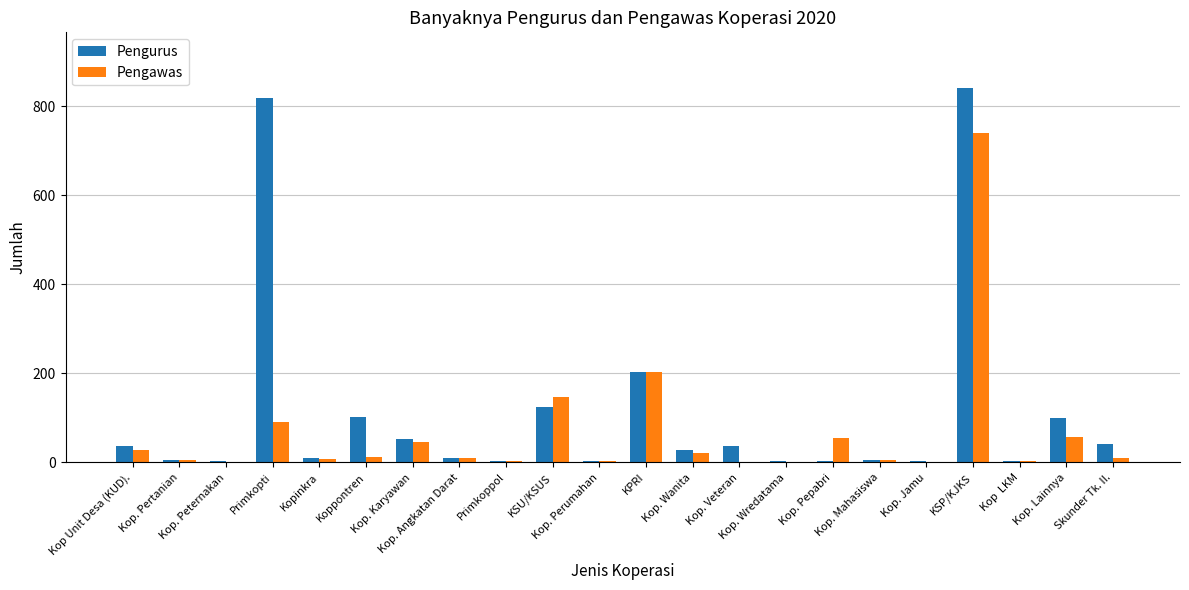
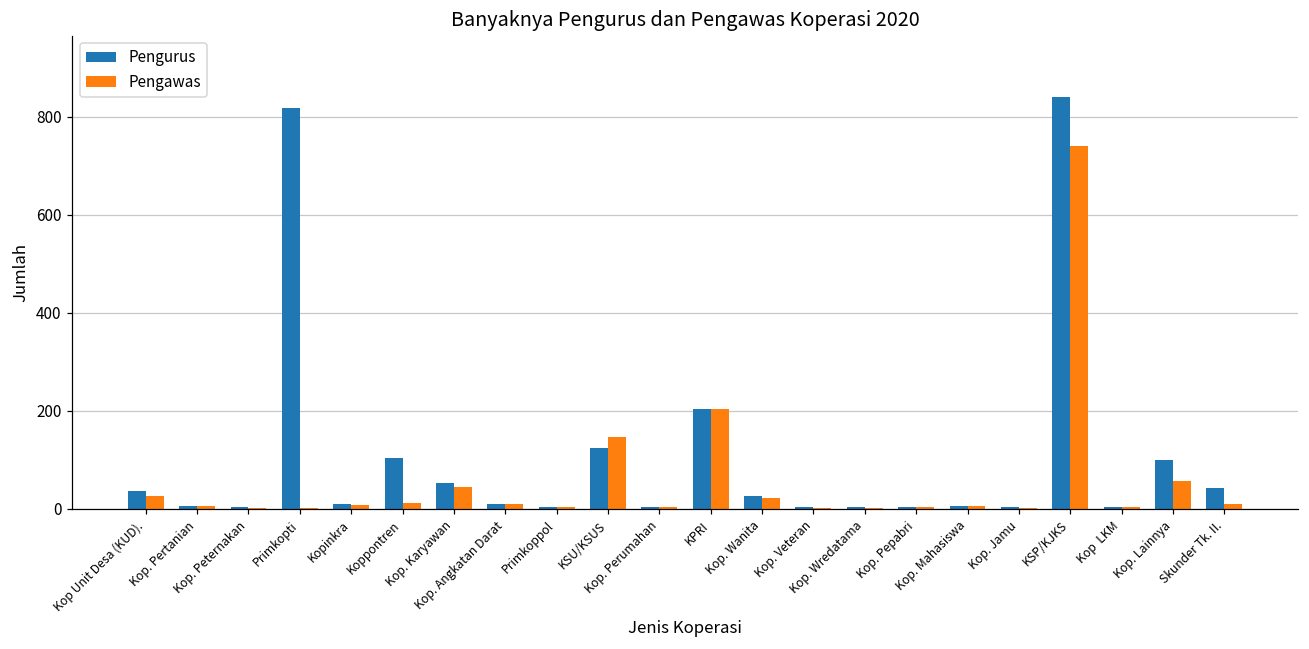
  {
    "Pengurus": {
      "Kop Unit Desa (KUD).": 40,
      "Kop. Pertanian": 10,
      "Primkopti": 820,
      "Kopinkra": 10,
      "Koppontren": 100,
      "Kop. Karyawan": 50,
      "Kop. Angkatan Darat": 10,
      "KSU/KSUS": 120,
      "KPRI": 200,
      "Kop. Wanita": 30,
-     "Kop. Veteran": 40,
+     "Kop. Veteran": 0,
      "Kop. Mahasiswa": 10,
      "KSP/KJKS": 840,
      "Kop. Lainnya": 100,
      "Skunder Tk. II.": 40
    },
    "Pengawas": {
      "Kop Unit Desa (KUD).": 30,
      "Kop. Pertanian": 10,
-     "Primkopti": 90,
+     "Primkopti": 0,
      "Kopinkra": 10,
      "Koppontren": 10,
      "Kop. Karyawan": 50,
      "Kop. Angkatan Darat": 10,
      "KSU/KSUS": 150,
      "KPRI": 200,
      "Kop. Wanita": 20,
-     "Kop. Pepabri": 60,
+     "Kop. Pepabri": 0,
      "Kop. Mahasiswa": 10,
      "KSP/KJKS": 740,
      "Kop. Lainnya": 60,
      "Skunder Tk. II.": 10
    }
  }
